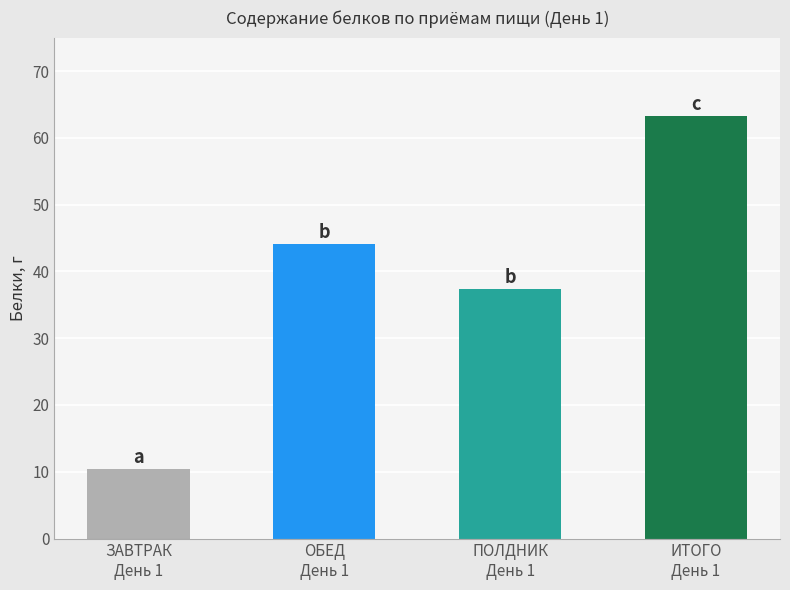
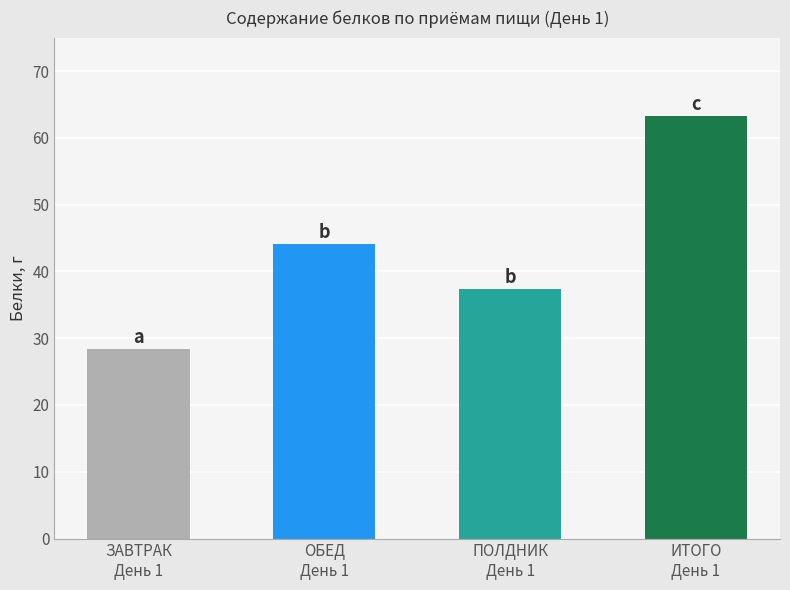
  {
-   "ЗАВТРАК День 1": 10,
+   "ЗАВТРАК День 1": 28,
    "ОБЕД День 1": 44,
    "ПОЛДНИК День 1": 37,
    "ИТОГО День 1": 63
  }
